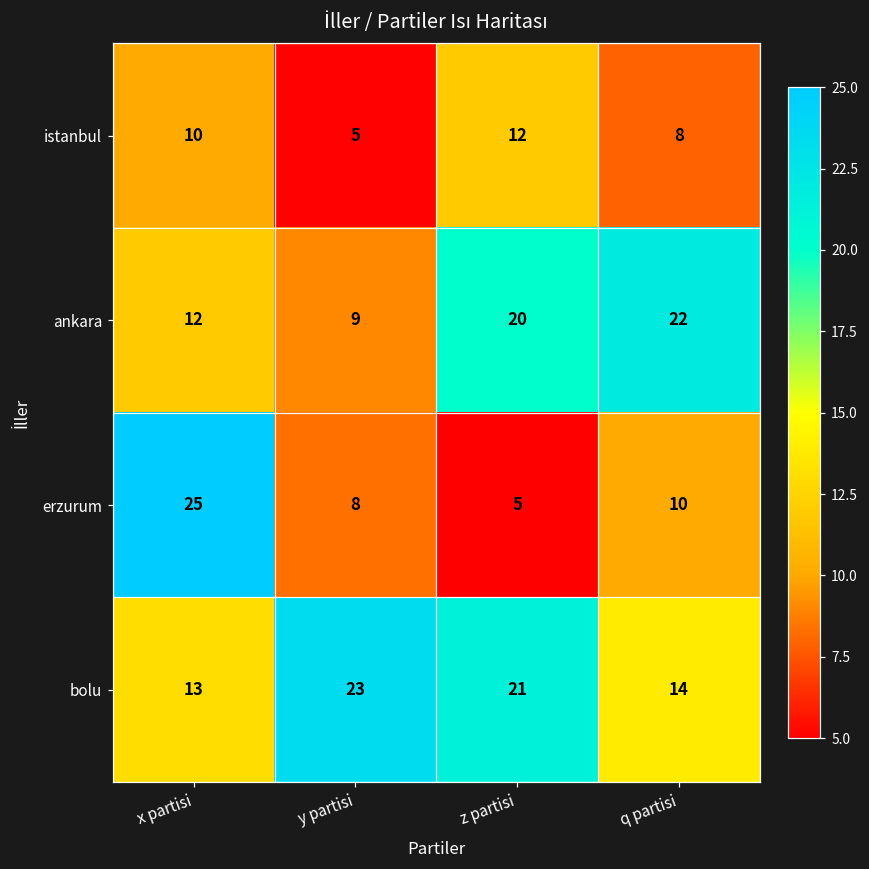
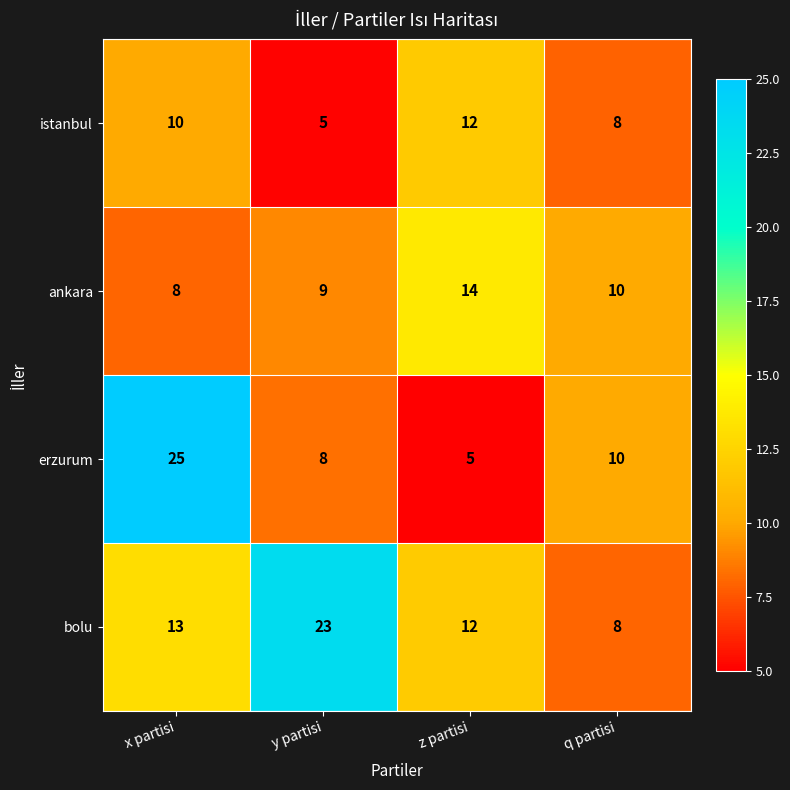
  {
    "istanbul": {
      "x partisi": 10,
      "y partisi": 5,
      "z partisi": 12,
      "q partisi": 8
    },
    "ankara": {
-     "x partisi": 12,
+     "x partisi": 8,
      "y partisi": 9,
-     "z partisi": 20,
-     "q partisi": 22
+     "z partisi": 14,
+     "q partisi": 10
    },
    "erzurum": {
      "x partisi": 25,
      "y partisi": 8,
      "z partisi": 5,
      "q partisi": 10
    },
    "bolu": {
      "x partisi": 13,
      "y partisi": 23,
-     "z partisi": 21,
-     "q partisi": 14
+     "z partisi": 12,
+     "q partisi": 8
    }
  }
